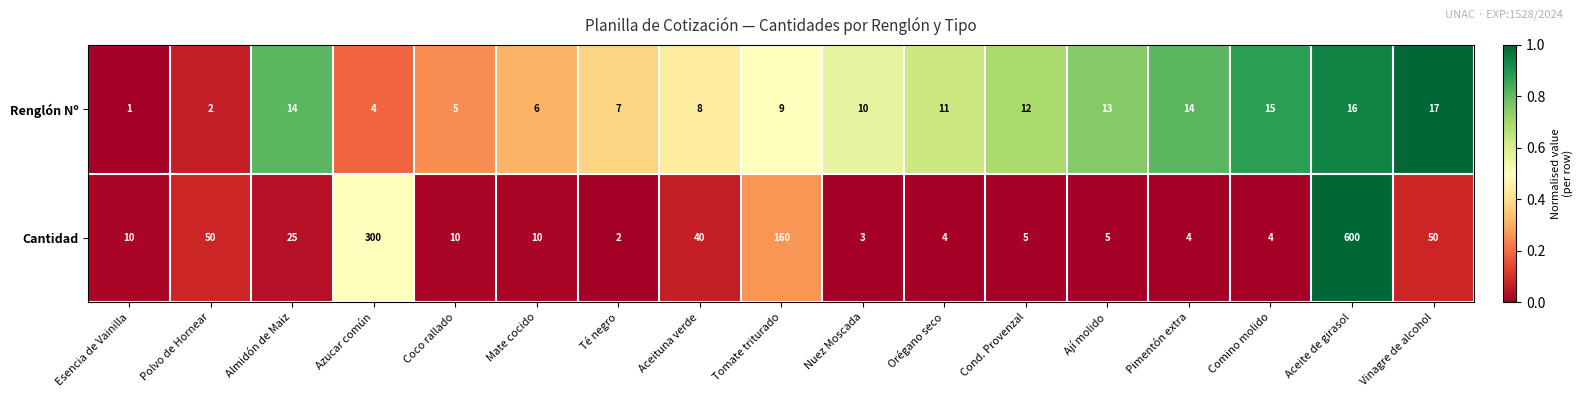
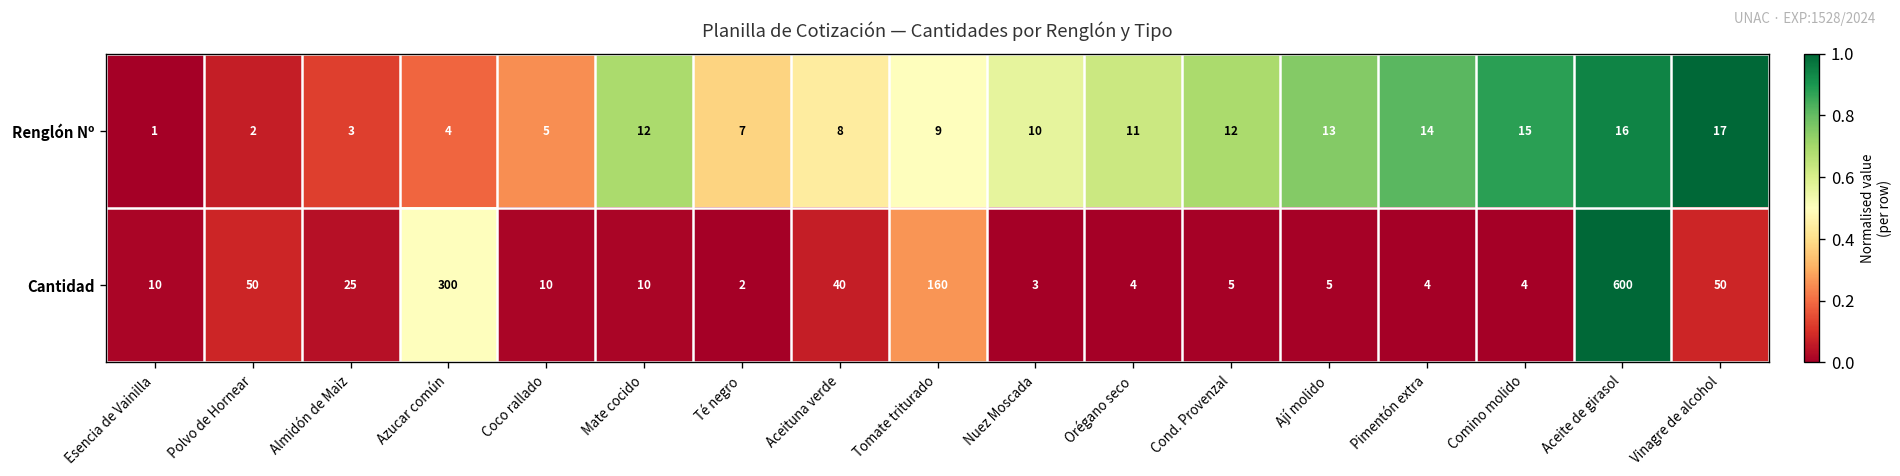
  {
    "Renglón Nº": {
      "Esencia de Vainilla": 1,
      "Polvo de Hornear": 2,
-     "Almidón de Maiz": 14,
+     "Almidón de Maiz": 3,
      "Azucar común": 4,
      "Coco rallado": 5,
-     "Mate cocido": 6,
+     "Mate cocido": 12,
      "Té negro": 7,
      "Aceituna verde": 8,
      "Tomate triturado": 9,
      "Nuez Moscada": 10,
      "Orégano seco": 11,
      "Cond. Provenzal": 12,
      "Ají molido": 13,
      "Pimentón extra": 14,
      "Comino molido": 15,
      "Aceite de girasol": 16,
      "Vinagre de alcohol": 17
    },
    "Cantidad": {
      "Esencia de Vainilla": 10,
      "Polvo de Hornear": 50,
      "Almidón de Maiz": 25,
      "Azucar común": 300,
      "Coco rallado": 10,
      "Mate cocido": 10,
      "Té negro": 2,
      "Aceituna verde": 40,
      "Tomate triturado": 160,
      "Nuez Moscada": 3,
      "Orégano seco": 4,
      "Cond. Provenzal": 5,
      "Ají molido": 5,
      "Pimentón extra": 4,
      "Comino molido": 4,
      "Aceite de girasol": 600,
      "Vinagre de alcohol": 50
    }
  }
